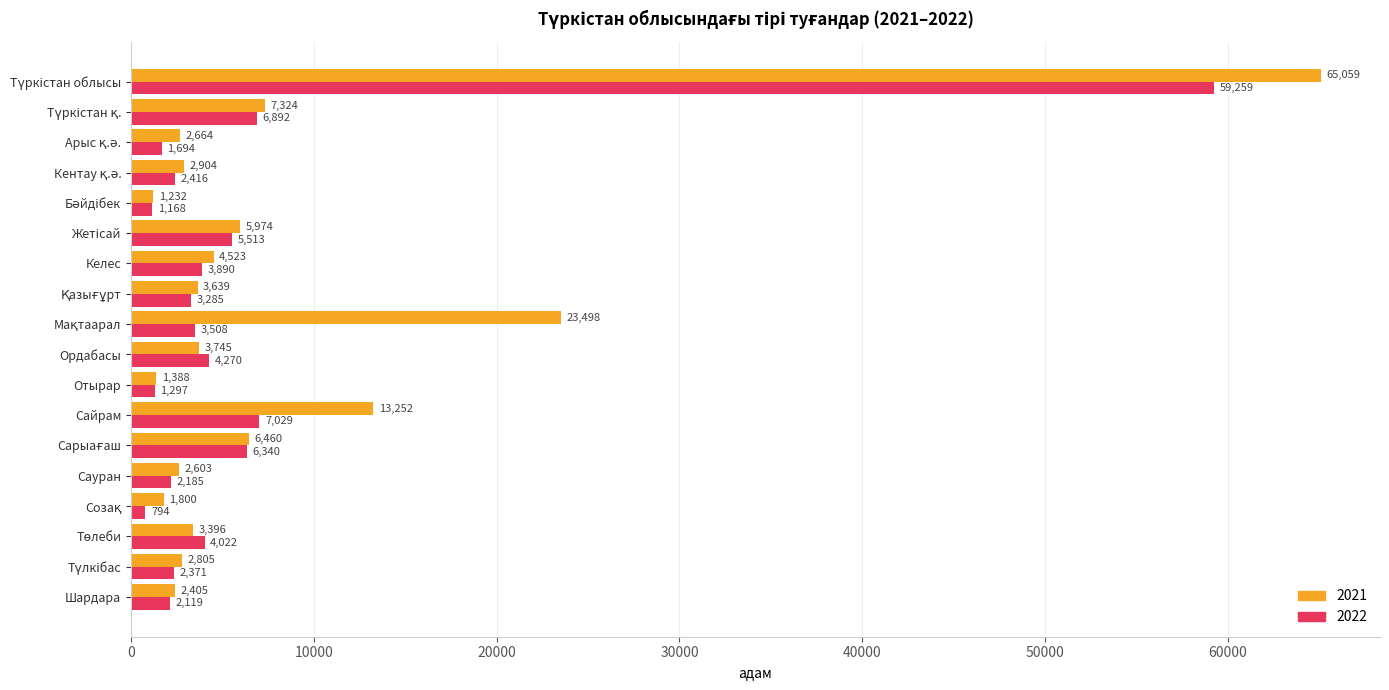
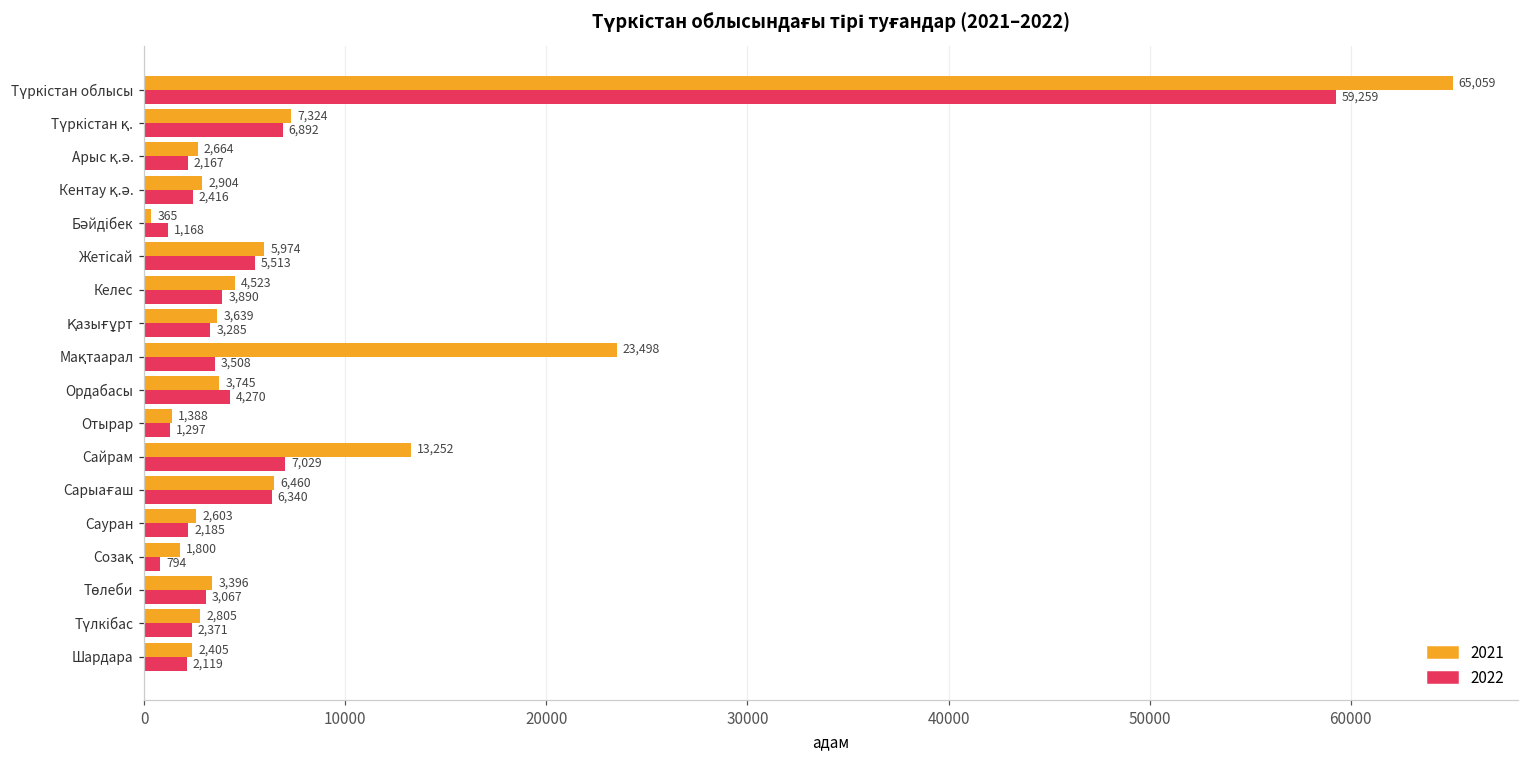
  {
    "2021": {
      "Түркістан облысы": "65,059",
      "Түркістан қ.": "7,324",
      "Арыс қ.ә.": "2,664",
      "Кентау қ.ә.": "2,904",
-     "Бәйдібек": "1,232",
+     "Бәйдібек": "365",
      "Жетісай": "5,974",
      "Келес": "4,523",
      "Қазығұрт": "3,639",
      "Мақтаарал": "23,498",
      "Ордабасы": "3,745",
      "Отырар": "1,388",
      "Сайрам": "13,252",
      "Сарыағаш": "6,460",
      "Сауран": "2,603",
      "Созақ": "1,800",
      "Төлеби": "3,396",
      "Түлкібас": "2,805",
      "Шардара": "2,405"
    },
    "2022": {
      "Түркістан облысы": "59,259",
      "Түркістан қ.": "6,892",
-     "Арыс қ.ә.": "1,694",
+     "Арыс қ.ә.": "2,167",
      "Кентау қ.ә.": "2,416",
      "Бәйдібек": "1,168",
      "Жетісай": "5,513",
      "Келес": "3,890",
      "Қазығұрт": "3,285",
      "Мақтаарал": "3,508",
      "Ордабасы": "4,270",
      "Отырар": "1,297",
      "Сайрам": "7,029",
      "Сарыағаш": "6,340",
      "Сауран": "2,185",
      "Созақ": "794",
-     "Төлеби": "4,022",
+     "Төлеби": "3,067",
      "Түлкібас": "2,371",
      "Шардара": "2,119"
    }
  }
